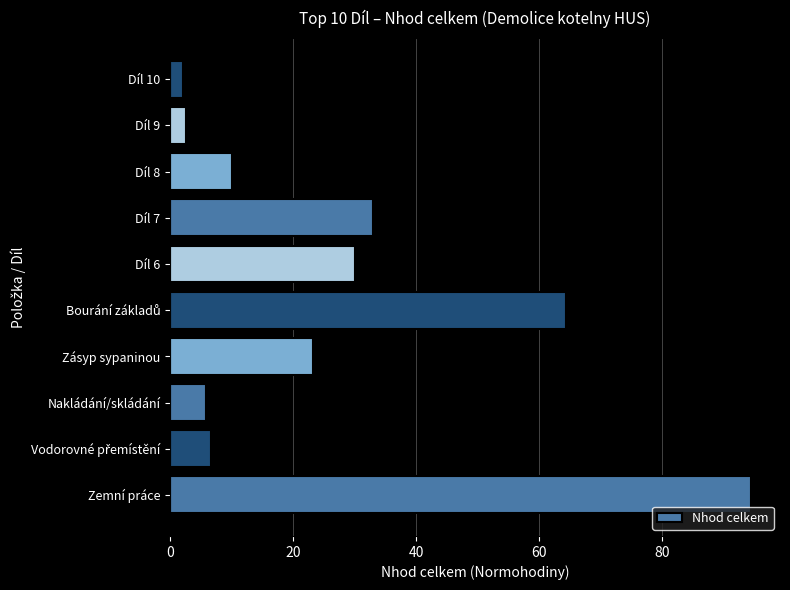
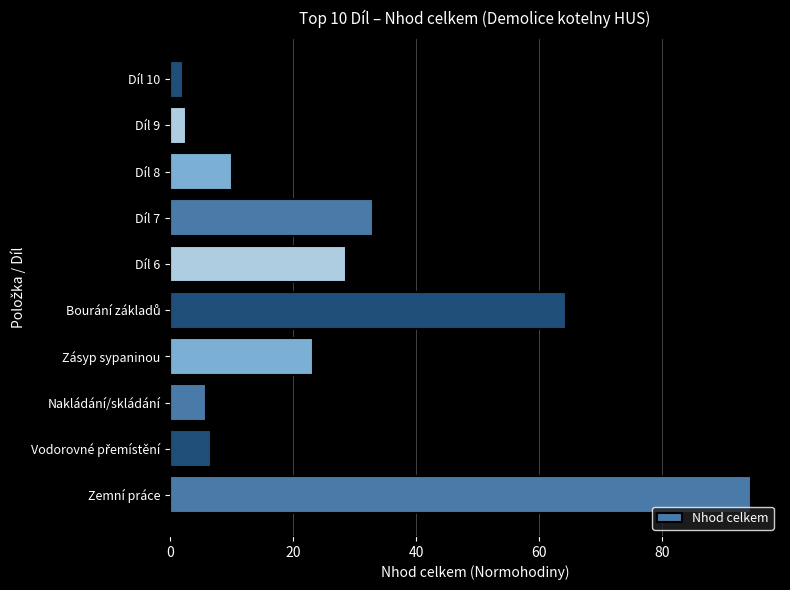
  {
    "Díl 10": 2,
    "Díl 9": 3,
    "Díl 8": 10,
    "Díl 7": 33,
-   "Díl 6": 30,
+   "Díl 6": 29,
    "Bourání základů": 64,
    "Zásyp sypaninou": 23,
    "Nakládání/skládání": 6,
    "Vodorovné přemístění": 7,
    "Zemní práce": 94
  }
